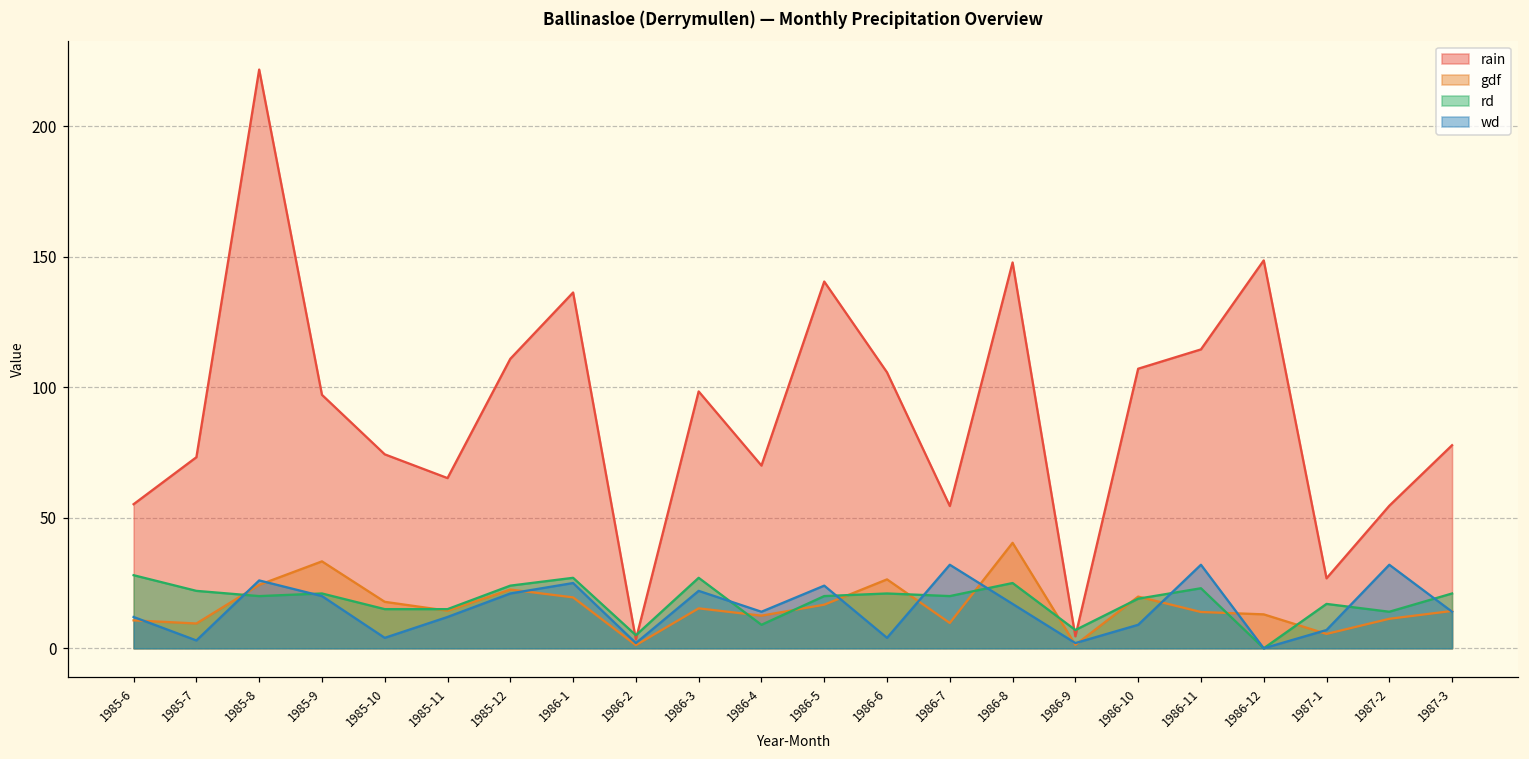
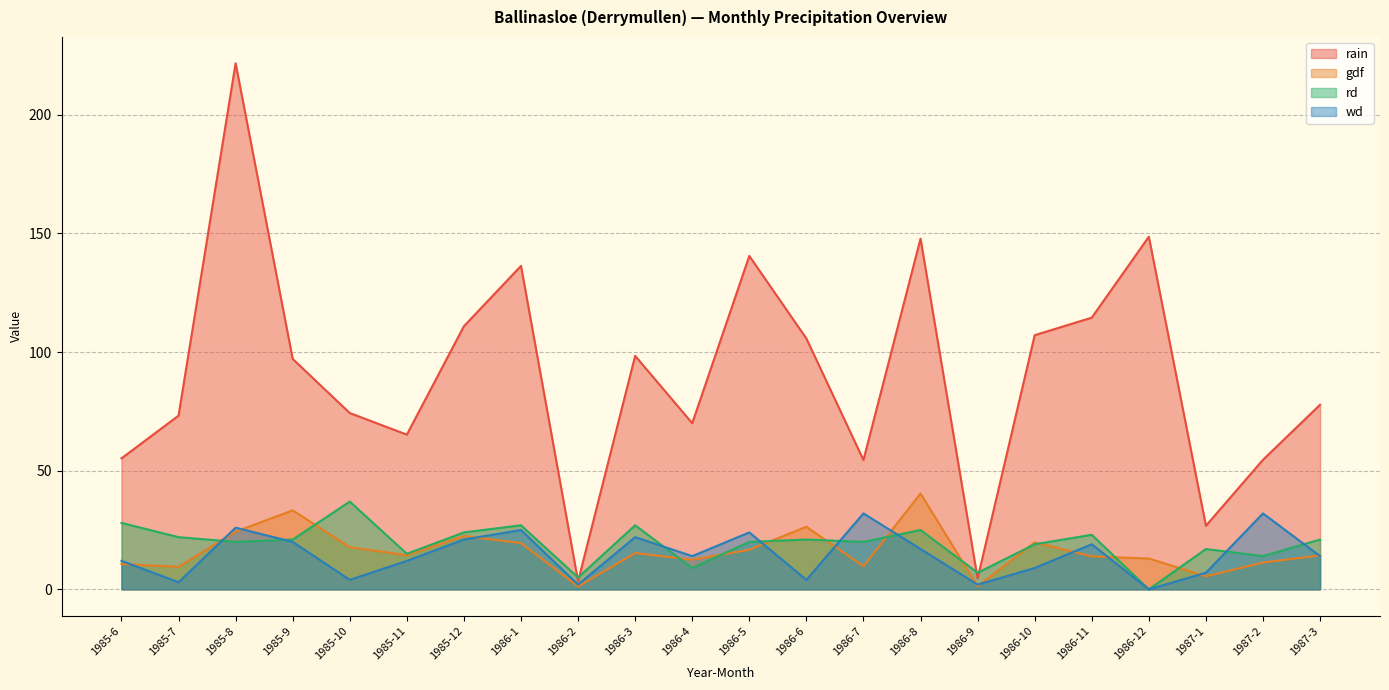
  {
    "rd": {
      "1985-6": 28,
      "1985-7": 22,
      "1985-8": 20,
-     "1985-10": 15,
+     "1985-10": 37,
      "1985-12": 24,
      "1986-1": 27,
      "1986-2": 5,
      "1986-3": 27,
      "1986-4": 9,
      "1986-5": 20,
      "1986-6": 21,
      "1986-7": 20,
      "1986-8": 25,
      "1986-9": 7,
      "1986-11": 23,
      "1987-1": 17,
      "1987-2": 14,
      "1987-3": 21
    },
    "wd": {
      "1985-6": 12,
      "1985-7": 3,
      "1985-8": 26,
      "1985-10": 4,
      "1985-11": 12,
      "1985-12": 21,
      "1986-1": 25,
      "1986-3": 22,
      "1986-4": 14,
      "1986-5": 24,
      "1986-6": 4,
      "1986-7": 32,
      "1986-8": 17,
      "1986-10": 9,
-     "1986-11": 32,
+     "1986-11": 19,
      "1987-1": 7,
      "1987-2": 32
    }
  }
